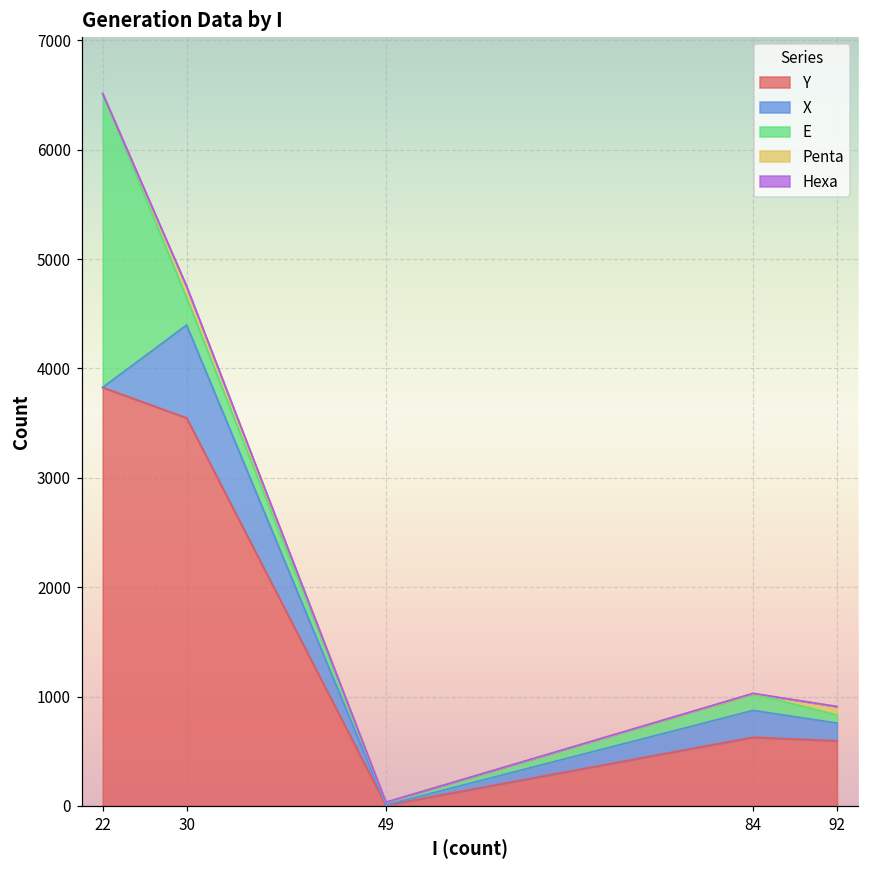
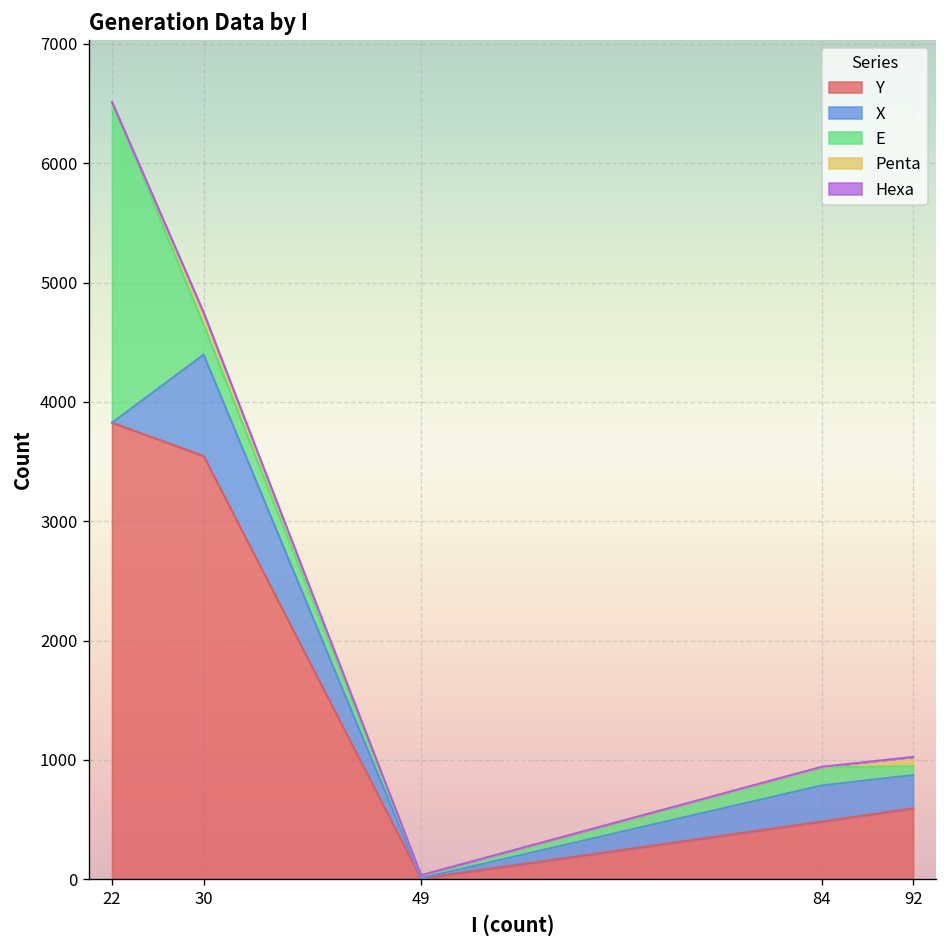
  {
    "Y": {
      "30": 3500,
-     "84": 600,
+     "84": 500,
      "92": 600
    },
    "X": {
      "30": 800,
-     "84": 200,
-     "92": 200
+     "84": 300,
+     "92": 300
    },
    "E": {
      "30": 300,
      "92": 100
    }
  }
